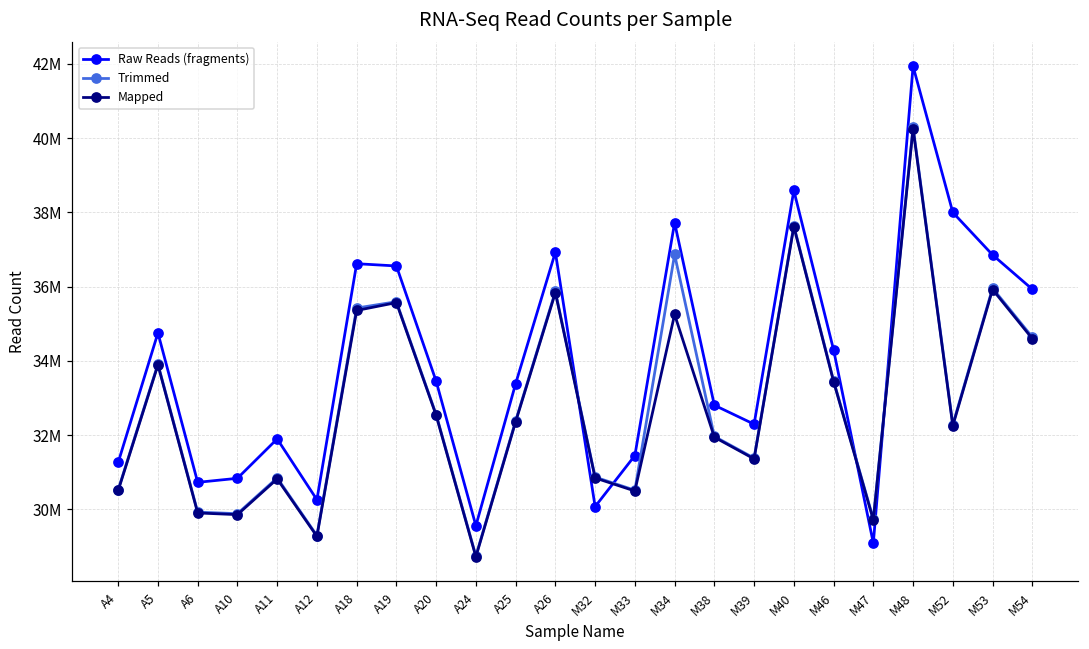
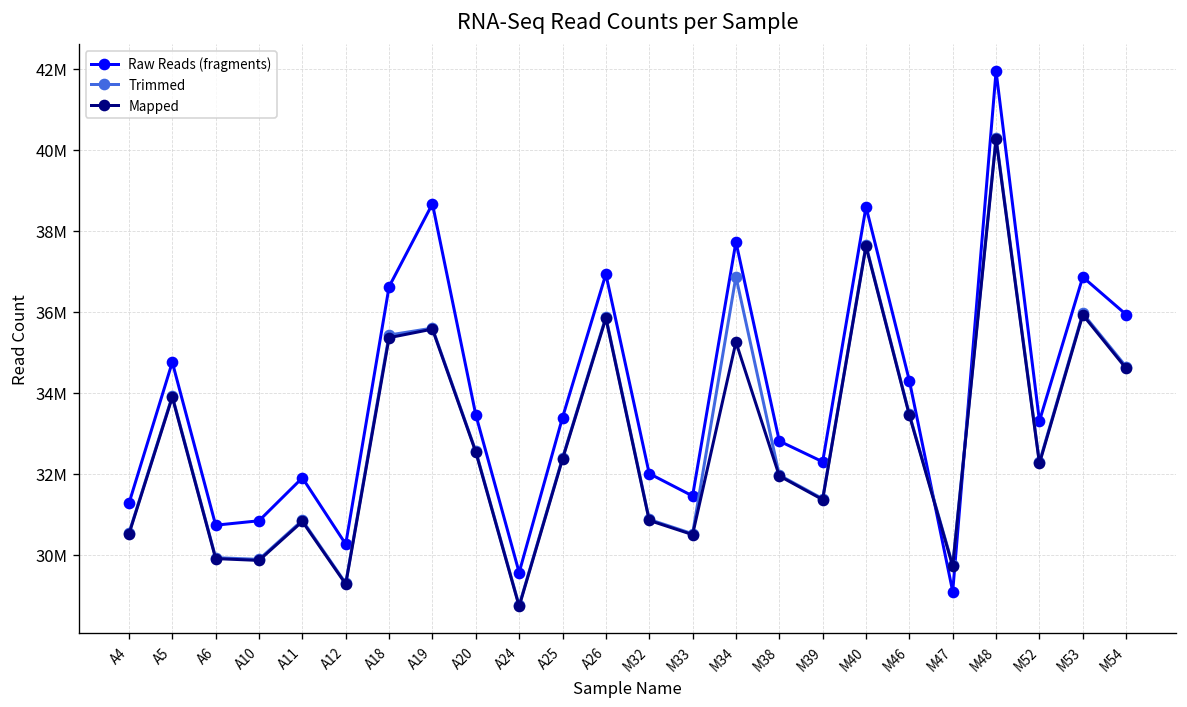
  {
    "Raw Reads (fragments)": {
      "A4": 31300000,
      "A5": 34800000,
      "A6": 30700000,
      "A10": 30800000,
      "A11": 31900000,
      "A12": 30300000,
      "A18": 36600000,
-     "A19": 36600000,
+     "A19": 38700000,
      "A20": 33500000,
      "A24": 29600000,
      "A25": 33400000,
      "A26": 36900000,
-     "M32": 30100000,
+     "M32": 32000000,
      "M33": 31500000,
      "M34": 37700000,
      "M38": 32800000,
      "M39": 32300000,
      "M40": 38600000,
      "M46": 34300000,
      "M47": 29100000,
      "M48": 41900000,
-     "M52": 38000000,
+     "M52": 33300000,
      "M53": 36900000,
      "M54": 35900000
    },
    "Trimmed": {
      "M34": 36900000
    },
    "Mapped": {
      "M34": 35200000
    }
  }
